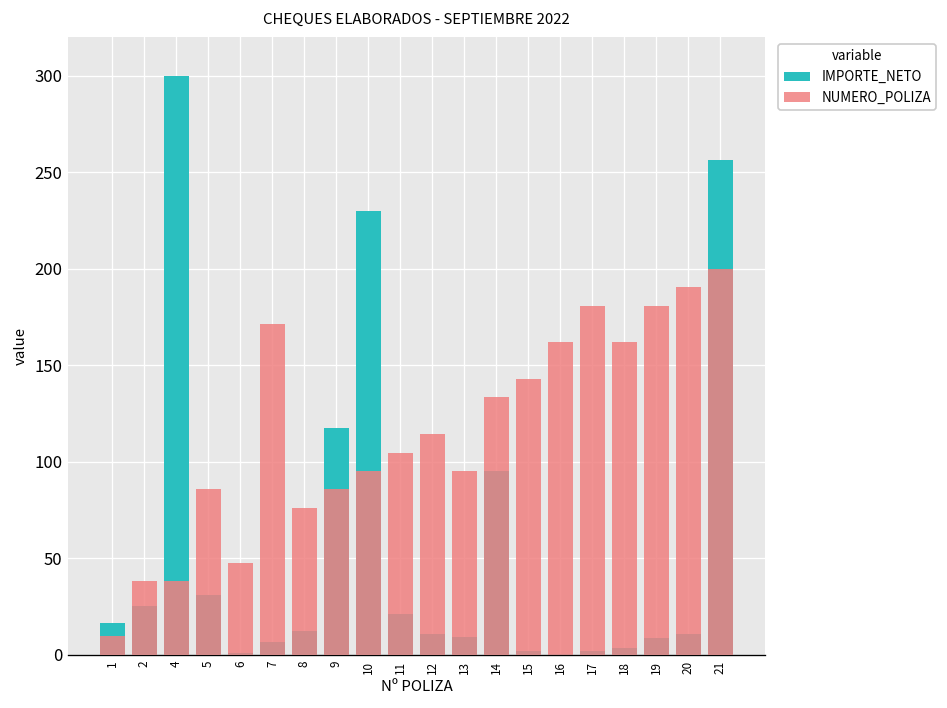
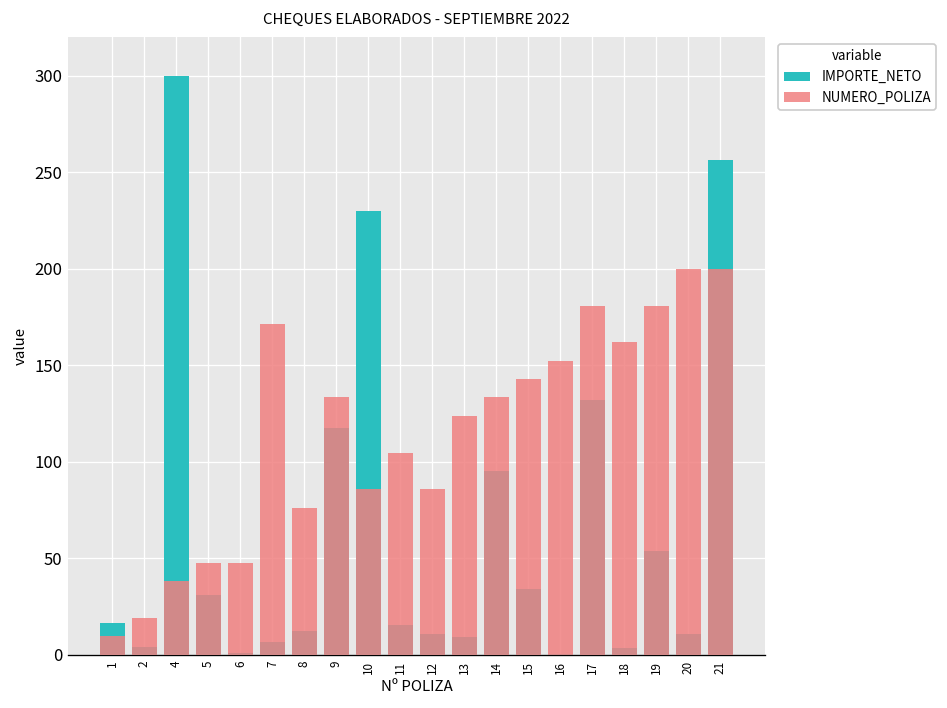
  {
    "IMPORTE_NETO": {
      "1": 16,
-     "2": 25,
+     "2": 4,
      "4": 300,
      "10": 230,
-     "11": 21,
-     "15": 2,
-     "17": 2,
-     "19": 9,
+     "11": 15,
+     "15": 34,
+     "17": 132,
+     "19": 54,
      "21": 256
    },
    "NUMERO_POLIZA": {
-     "2": 38,
-     "5": 86,
+     "2": 19,
+     "5": 48,
      "6": 48,
      "7": 171,
      "8": 76,
-     "9": 86,
-     "10": 95,
+     "9": 133,
+     "10": 86,
      "11": 105,
-     "12": 114,
-     "13": 95,
+     "12": 86,
+     "13": 124,
      "14": 133,
      "15": 143,
-     "16": 162,
+     "16": 152,
      "17": 181,
      "18": 162,
      "19": 181,
-     "20": 190
+     "20": 200
    }
  }
